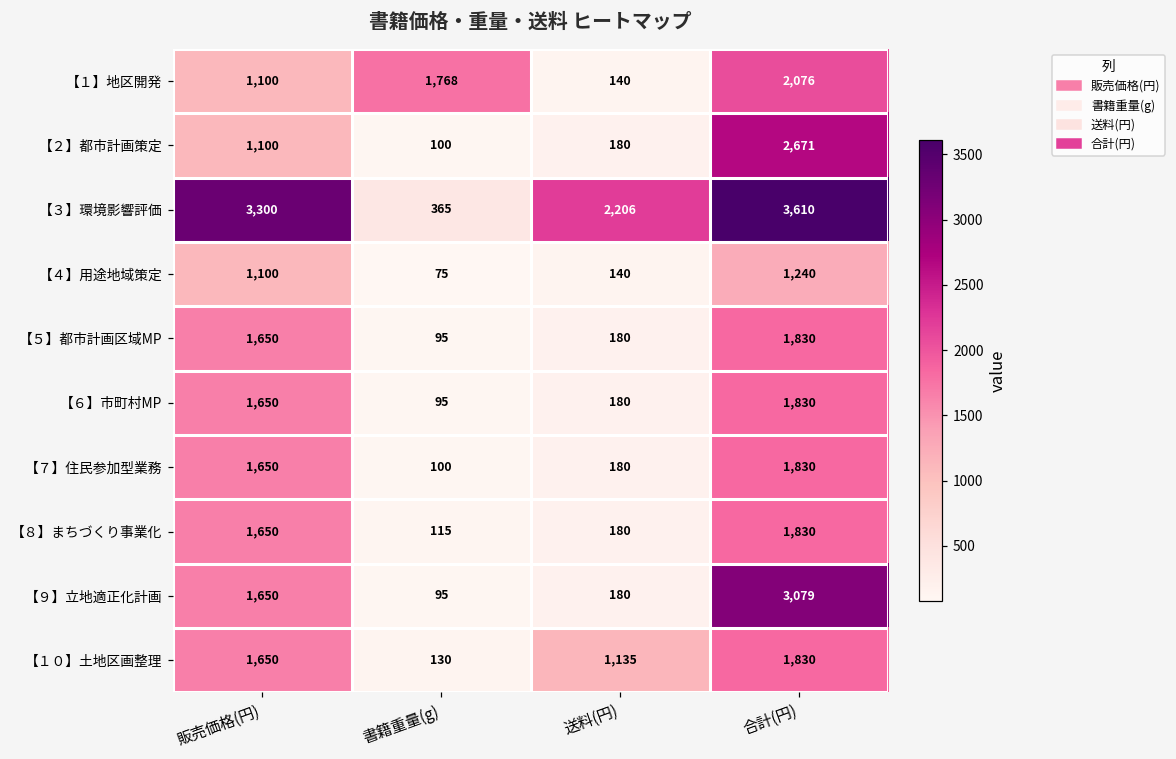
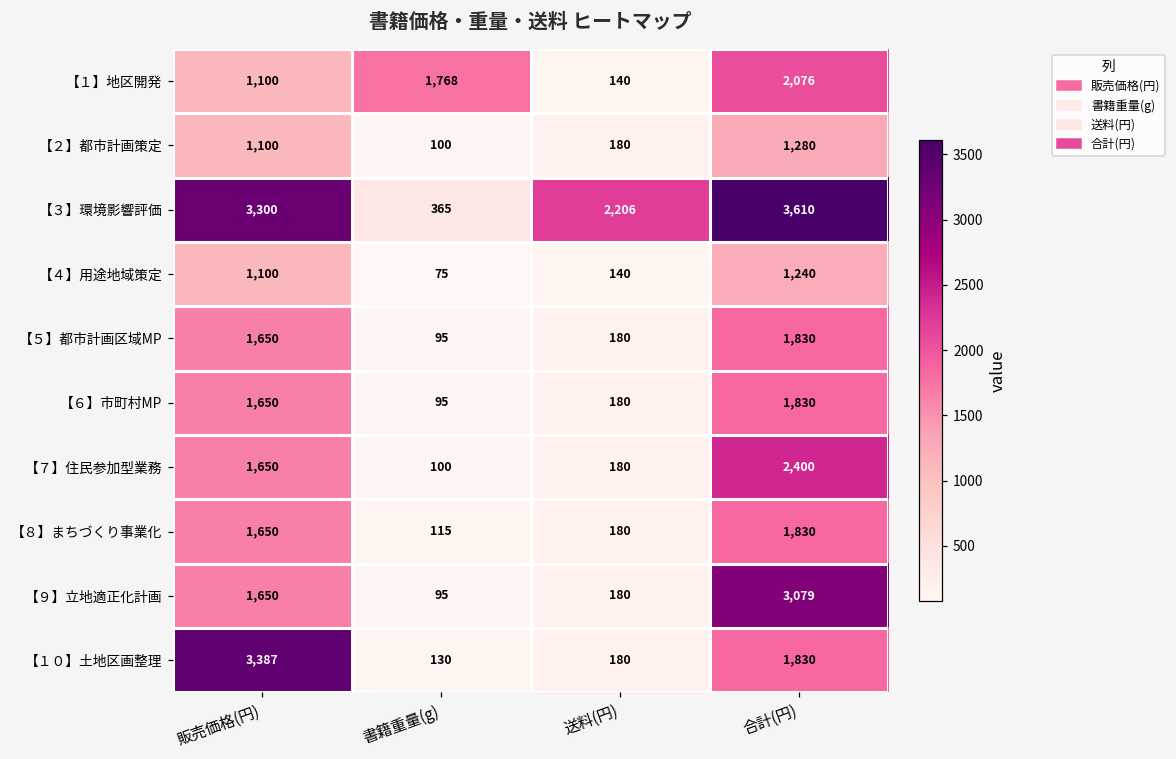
  {
    "【１】地区開発": {
      "販売価格(円)": "1,100",
      "書籍重量(g)": "1,768",
      "送料(円)": "140",
      "合計(円)": "2,076"
    },
    "【２】都市計画策定": {
      "販売価格(円)": "1,100",
      "書籍重量(g)": "100",
      "送料(円)": "180",
-     "合計(円)": "2,671"
+     "合計(円)": "1,280"
    },
    "【３】環境影響評価": {
      "販売価格(円)": "3,300",
      "書籍重量(g)": "365",
      "送料(円)": "2,206",
      "合計(円)": "3,610"
    },
    "【４】用途地域策定": {
      "販売価格(円)": "1,100",
      "書籍重量(g)": "75",
      "送料(円)": "140",
      "合計(円)": "1,240"
    },
    "【５】都市計画区域MP": {
      "販売価格(円)": "1,650",
      "書籍重量(g)": "95",
      "送料(円)": "180",
      "合計(円)": "1,830"
    },
    "【６】市町村MP": {
      "販売価格(円)": "1,650",
      "書籍重量(g)": "95",
      "送料(円)": "180",
      "合計(円)": "1,830"
    },
    "【７】住民参加型業務": {
      "販売価格(円)": "1,650",
      "書籍重量(g)": "100",
      "送料(円)": "180",
-     "合計(円)": "1,830"
+     "合計(円)": "2,400"
    },
    "【８】まちづくり事業化": {
      "販売価格(円)": "1,650",
      "書籍重量(g)": "115",
      "送料(円)": "180",
      "合計(円)": "1,830"
    },
    "【９】立地適正化計画": {
      "販売価格(円)": "1,650",
      "書籍重量(g)": "95",
      "送料(円)": "180",
      "合計(円)": "3,079"
    },
    "【１０】土地区画整理": {
-     "販売価格(円)": "1,650",
+     "販売価格(円)": "3,387",
      "書籍重量(g)": "130",
-     "送料(円)": "1,135",
+     "送料(円)": "180",
      "合計(円)": "1,830"
    }
  }
